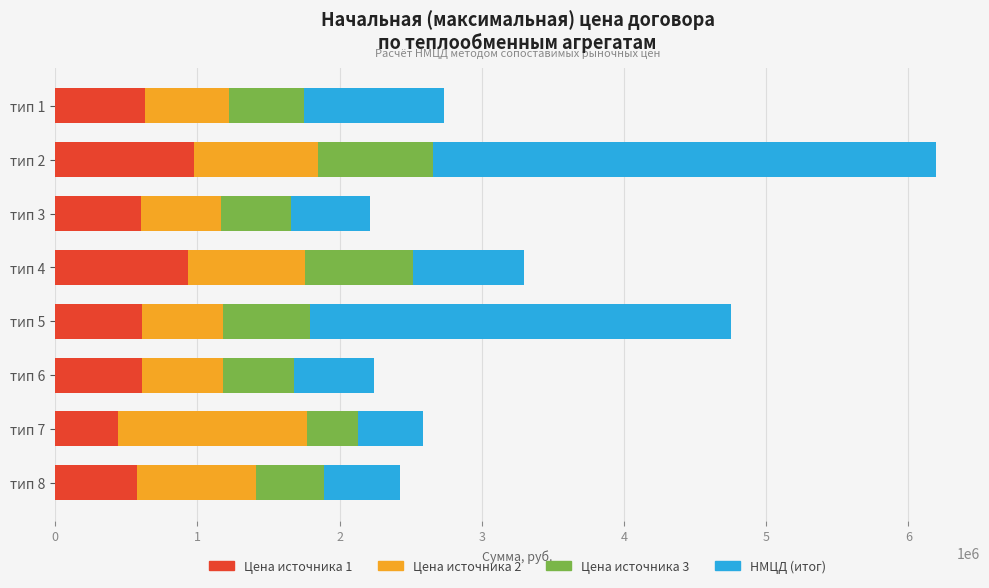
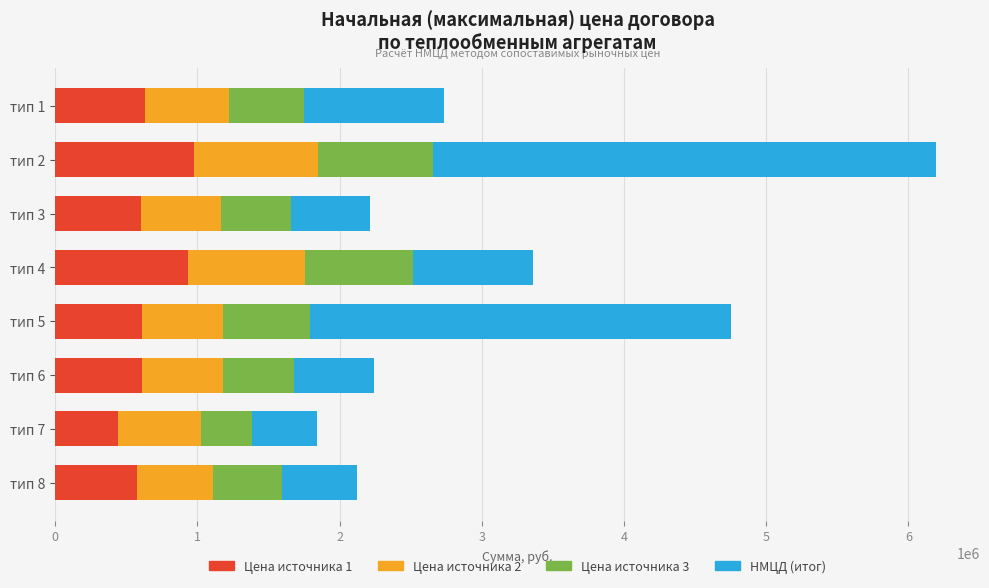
  {
    "Цена источника 1": {
      "тип 1": 630000,
      "тип 2": 970000,
      "тип 3": 610000,
      "тип 4": 930000,
      "тип 5": 610000,
      "тип 6": 610000,
      "тип 7": 440000,
      "тип 8": 580000
    },
    "Цена источника 2": {
      "тип 1": 590000,
      "тип 2": 880000,
      "тип 3": 560000,
      "тип 4": 830000,
      "тип 5": 570000,
      "тип 6": 570000,
-     "тип 7": 1330000,
-     "тип 8": 830000
+     "тип 7": 590000,
+     "тип 8": 530000
    },
    "Цена источника 3": {
      "тип 1": 530000,
      "тип 2": 800000,
      "тип 3": 500000,
      "тип 4": 760000,
      "тип 5": 620000,
      "тип 6": 510000,
      "тип 7": 360000,
      "тип 8": 480000
    },
    "НМЦД (итог)": {
      "тип 1": 990000,
      "тип 2": 3540000,
      "тип 3": 550000,
-     "тип 4": 780000,
+     "тип 4": 840000,
      "тип 5": 2960000,
      "тип 6": 560000,
      "тип 7": 460000,
      "тип 8": 530000
    }
  }
